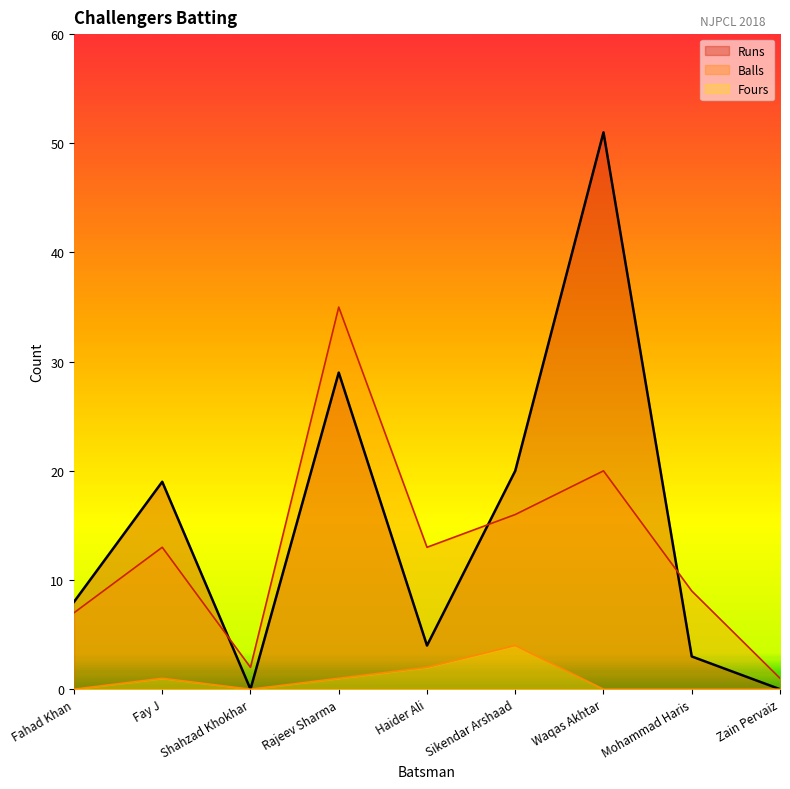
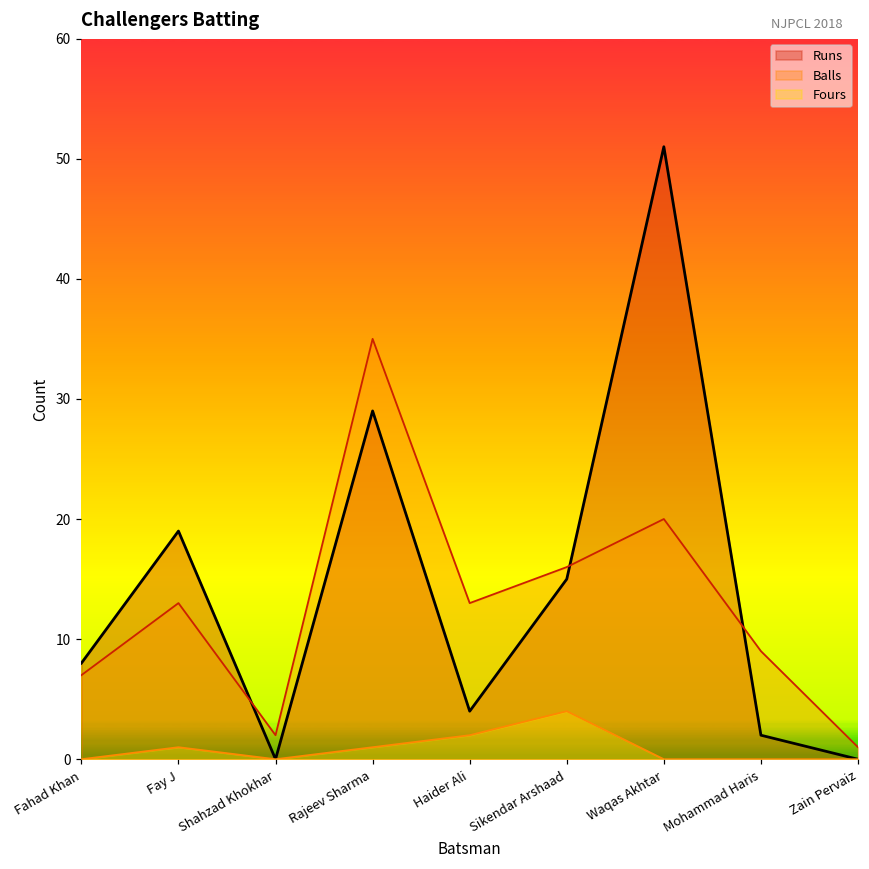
  {
    "Runs": {
      "Fahad Khan": 8,
      "Fay J": 19,
      "Rajeev Sharma": 29,
      "Haider Ali": 4,
-     "Sikendar Arshaad": 20,
+     "Sikendar Arshaad": 15,
      "Waqas Akhtar": 51,
-     "Mohammad Haris": 3
+     "Mohammad Haris": 2
    }
  }
